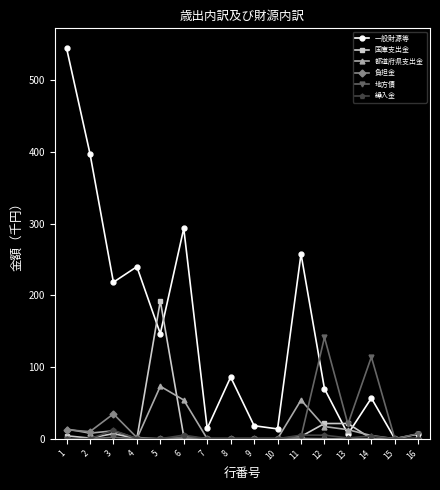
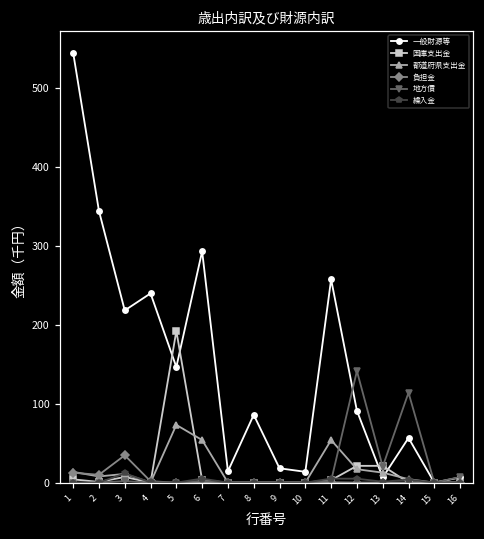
  {
    "一般財源等": {
      "1": 540,
-     "2": 400,
+     "2": 340,
      "3": 220,
      "4": 240,
      "5": 150,
      "6": 290,
      "7": 10,
      "8": 90,
      "9": 20,
      "10": 10,
      "11": 260,
-     "12": 70,
+     "12": 90,
      "13": 10,
      "14": 60
    }
  }
